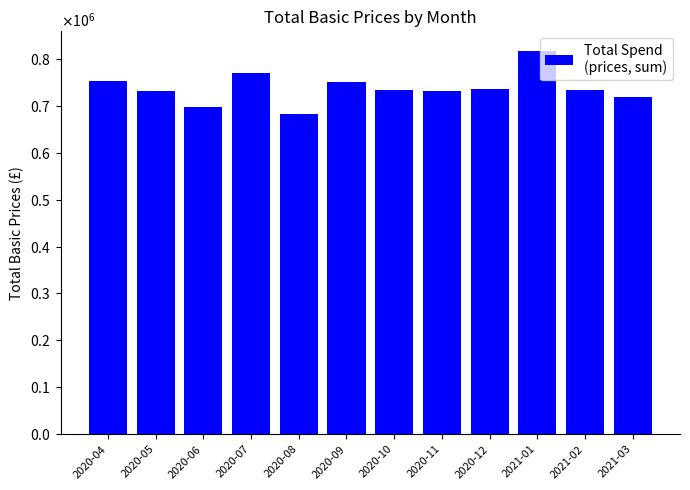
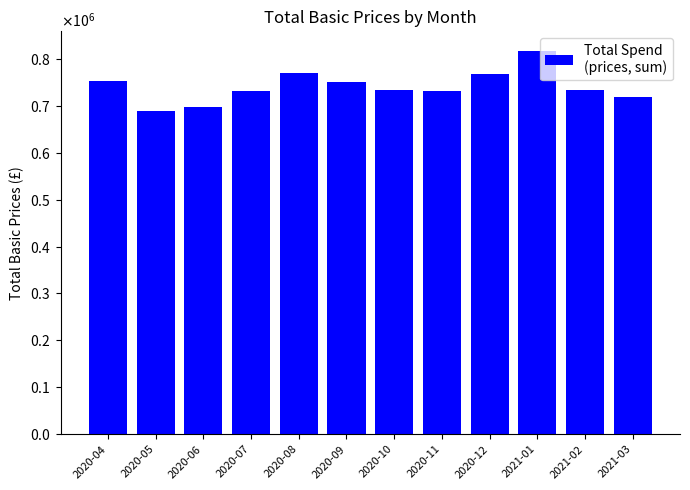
  {
    "2020-04": 750000,
-   "2020-05": 730000,
+   "2020-05": 690000,
    "2020-06": 700000,
-   "2020-07": 770000,
-   "2020-08": 680000,
+   "2020-07": 730000,
+   "2020-08": 770000,
    "2020-09": 750000,
    "2020-10": 730000,
    "2020-11": 730000,
-   "2020-12": 740000,
+   "2020-12": 770000,
    "2021-01": 820000,
    "2021-02": 730000,
    "2021-03": 720000
  }
